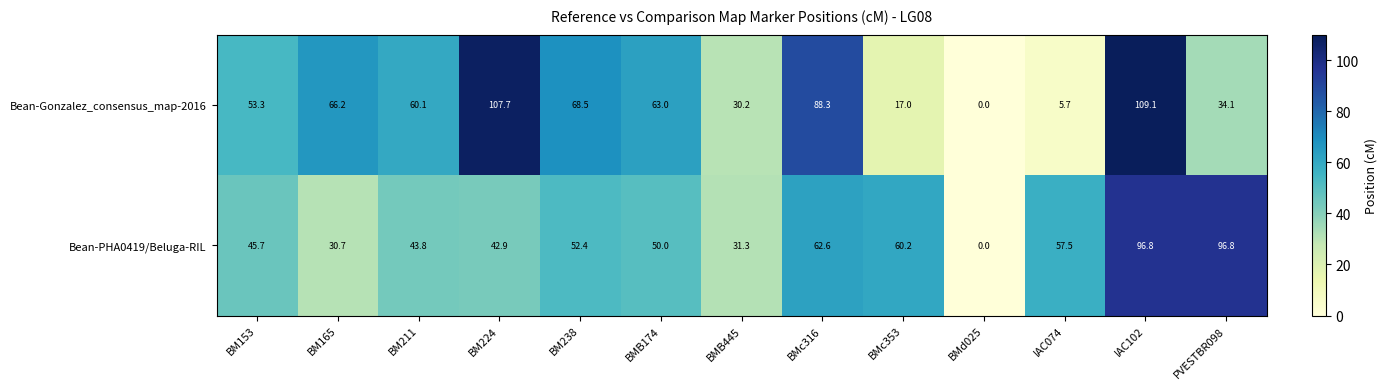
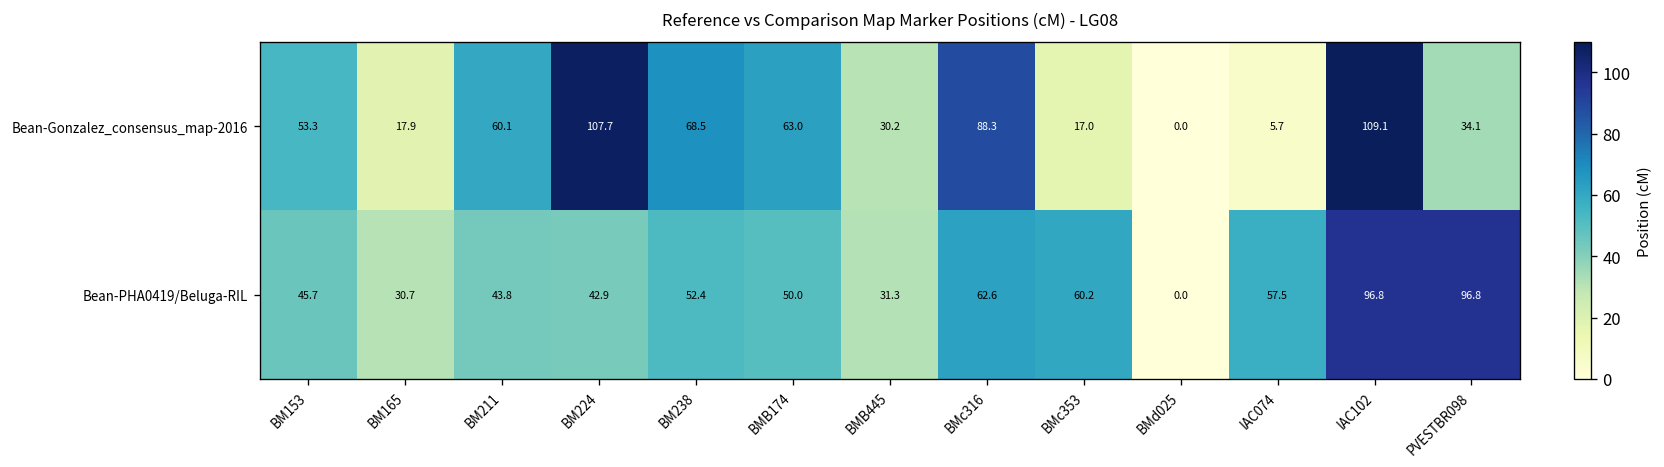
  {
    "Bean-Gonzalez_consensus_map-2016": {
      "BM153": 53.3,
-     "BM165": 66.2,
+     "BM165": 17.9,
      "BM211": 60.1,
      "BM224": 107.7,
      "BM238": 68.5,
      "BMB174": 63.0,
      "BMB445": 30.2,
      "BMc316": 88.3,
      "BMc353": 17.0,
      "BMd025": 0.0,
      "IAC074": 5.7,
      "IAC102": 109.1,
      "PVESTBR098": 34.1
    },
    "Bean-PHA0419/Beluga-RIL": {
      "BM153": 45.7,
      "BM165": 30.7,
      "BM211": 43.8,
      "BM224": 42.9,
      "BM238": 52.4,
      "BMB174": 50.0,
      "BMB445": 31.3,
      "BMc316": 62.6,
      "BMc353": 60.2,
      "BMd025": 0.0,
      "IAC074": 57.5,
      "IAC102": 96.8,
      "PVESTBR098": 96.8
    }
  }
